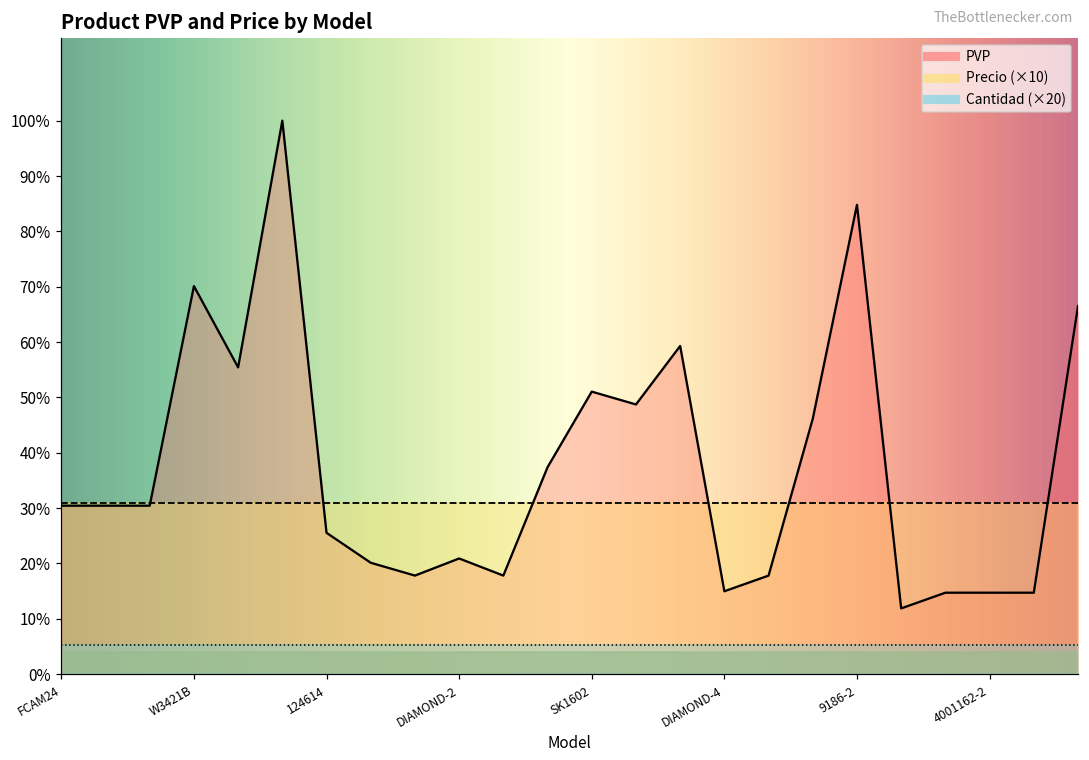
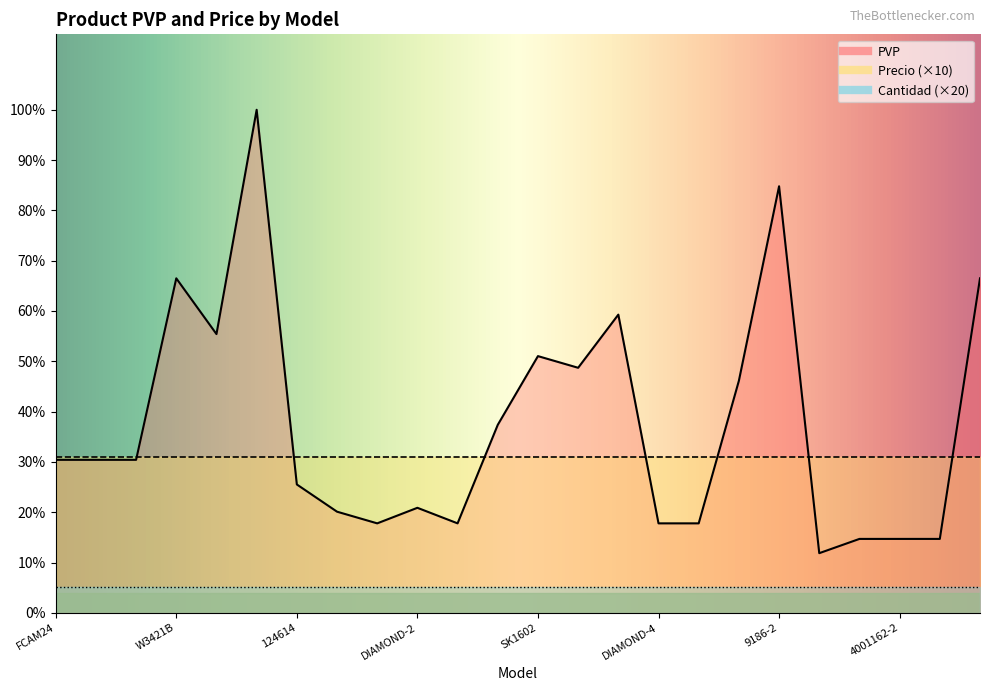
  {
    "PVP": {
      "FCAM24": "30%",
-     "W3421B": "70%",
+     "W3421B": "66%",
      "124614": "26%",
      "DIAMOND-2": "21%",
      "SK1602": "51%",
-     "DIAMOND-4": "15%",
+     "DIAMOND-4": "18%",
      "9186-2": "85%",
      "4001162-2": "15%"
    },
    "Precio (×10)": {
      "FCAM24": "31%",
      "W3421B": "31%",
      "124614": "31%",
      "DIAMOND-2": "31%",
      "SK1602": "31%",
      "DIAMOND-4": "31%",
      "9186-2": "31%",
      "4001162-2": "31%"
    },
    "Cantidad (×20)": {
      "FCAM24": "5%",
      "W3421B": "5%",
      "124614": "5%",
      "DIAMOND-2": "5%",
      "SK1602": "5%",
      "DIAMOND-4": "5%",
      "9186-2": "5%",
      "4001162-2": "5%"
    }
  }
